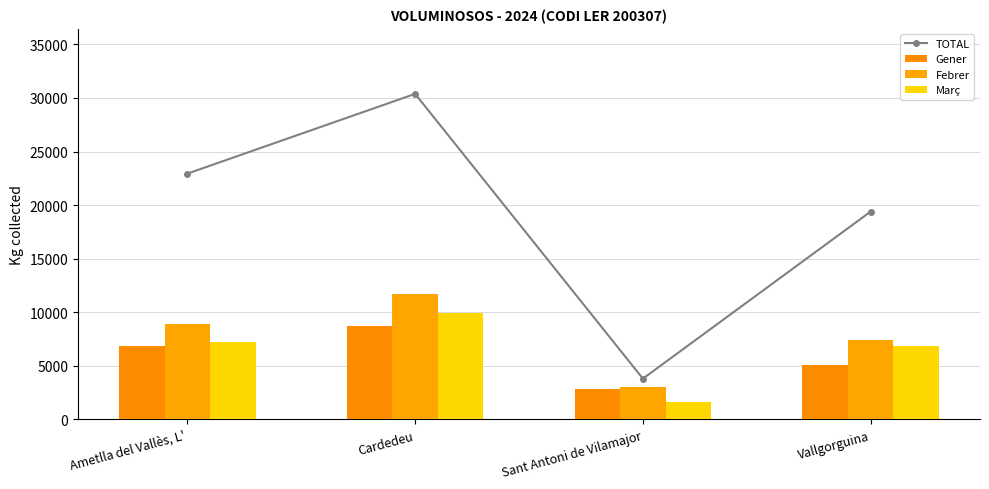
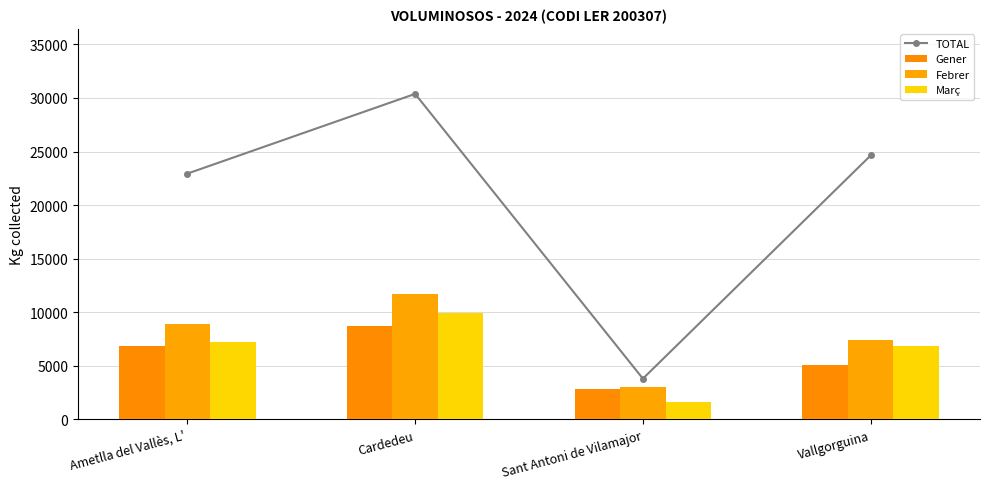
  {
    "TOTAL": {
      "Ametlla del Vallès, L'": 22900,
      "Cardedeu": 30400,
      "Sant Antoni de Vilamajor": 3800,
-     "Vallgorguina": 19400
+     "Vallgorguina": 24600
    }
  }
